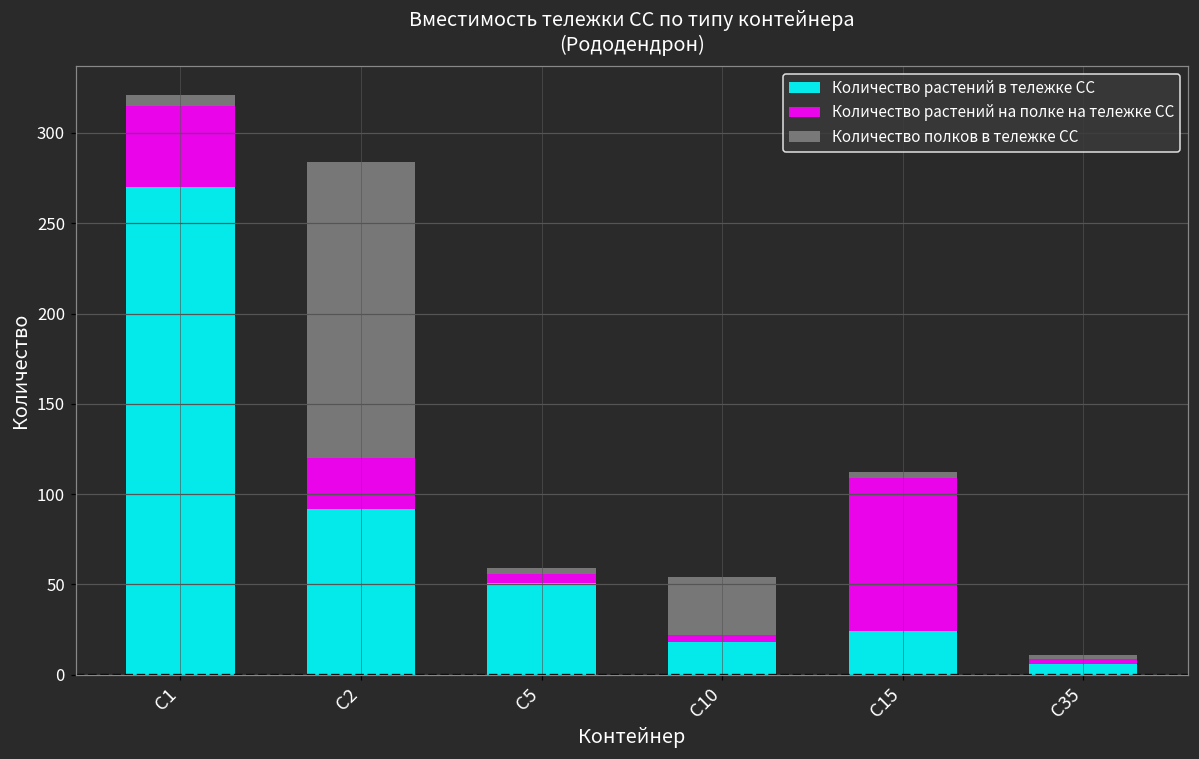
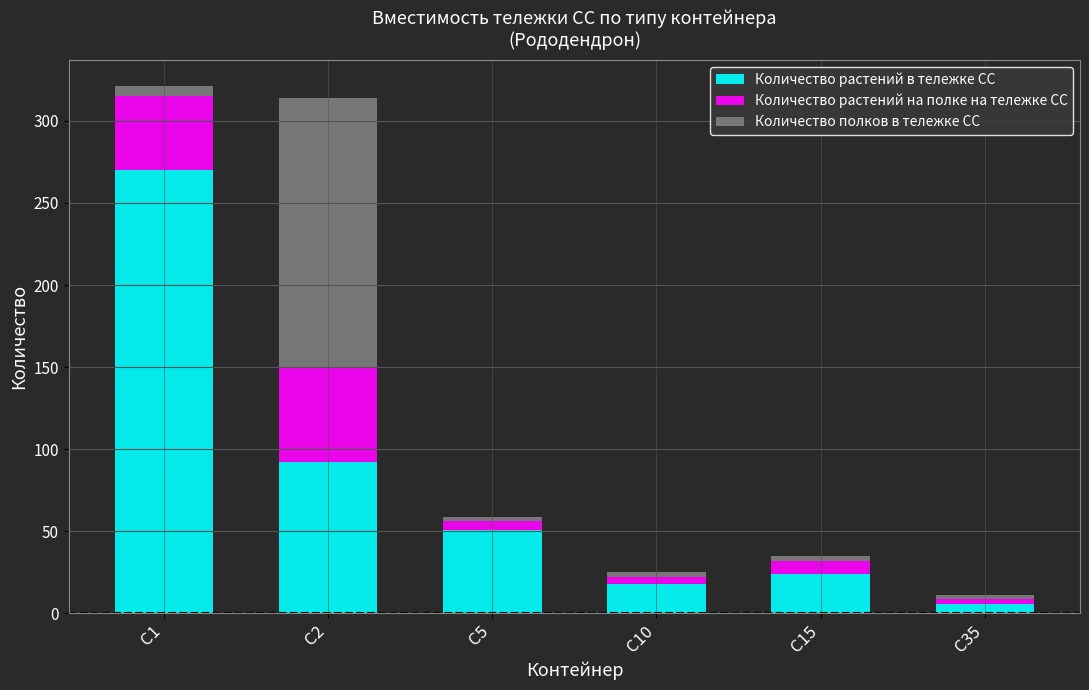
  {
    "Количество растений в тележке СС": {
      "C1": 270,
      "C2": 92,
      "C5": 51,
      "C10": 18,
      "C15": 24,
      "C35": 6
    },
    "Количество растений на полке на тележке СС": {
      "C1": 45,
-     "C2": 28,
+     "C2": 58,
      "C5": 5,
      "C10": 4,
-     "C15": 85,
+     "C15": 8,
      "C35": 3
    },
    "Количество полков в тележке СС": {
      "C1": 6,
      "C2": 164,
      "C5": 3,
-     "C10": 32,
+     "C10": 3,
      "C15": 3,
      "C35": 2
    }
  }
